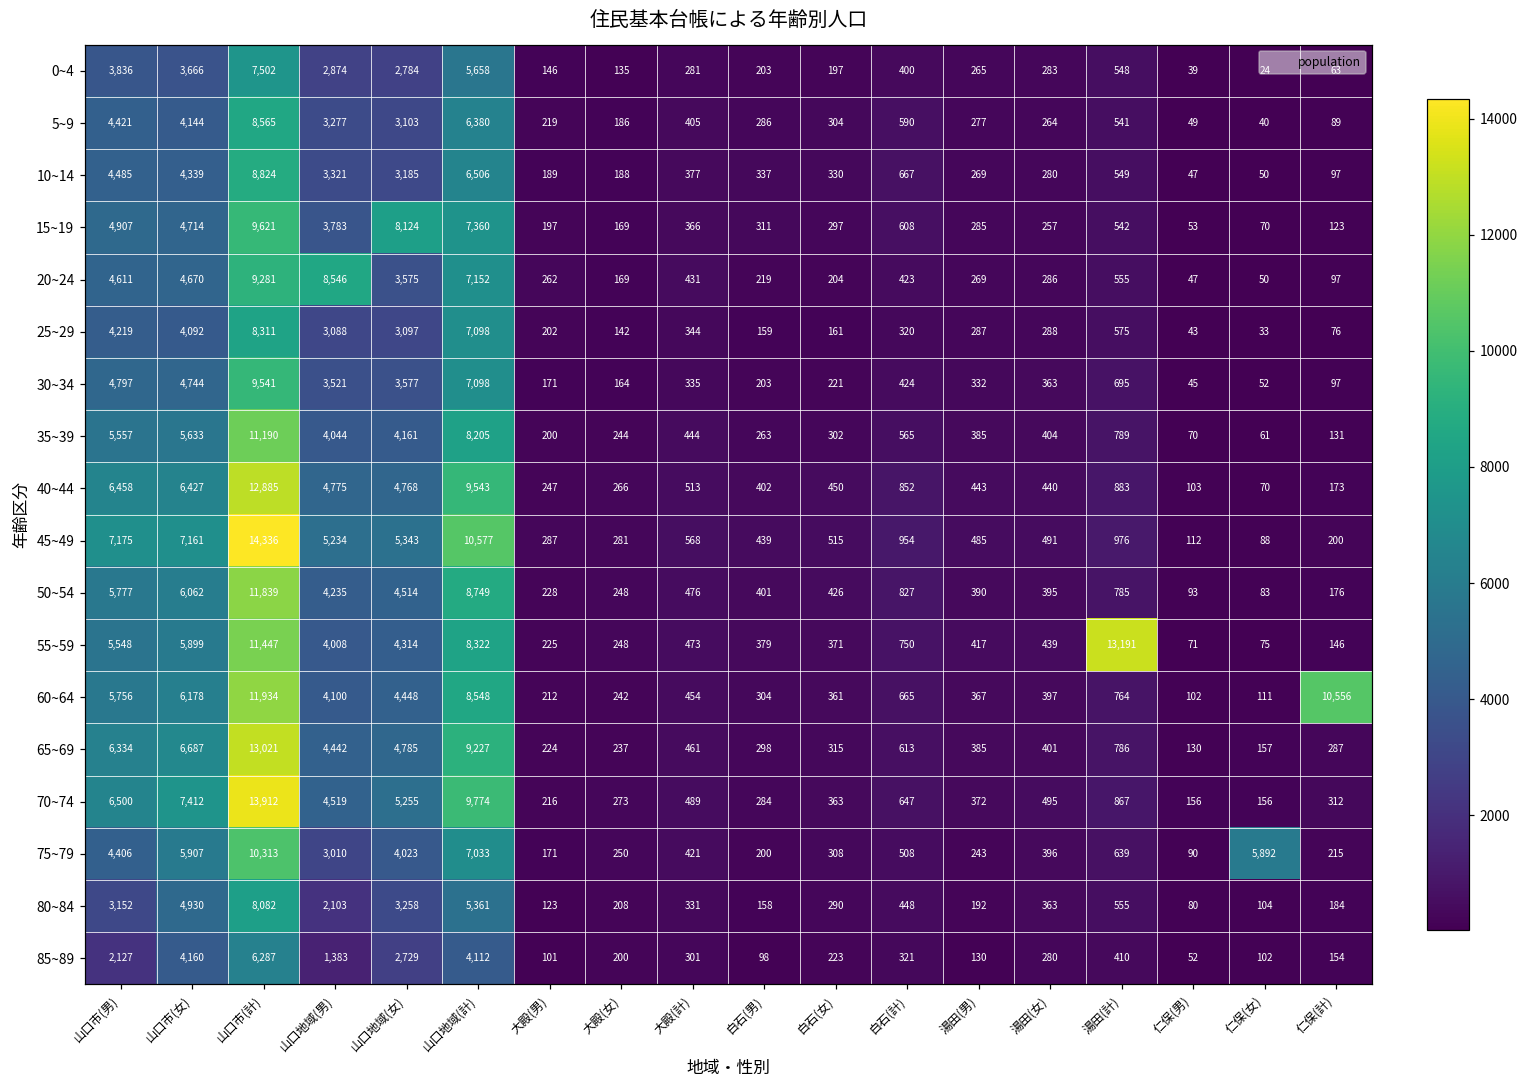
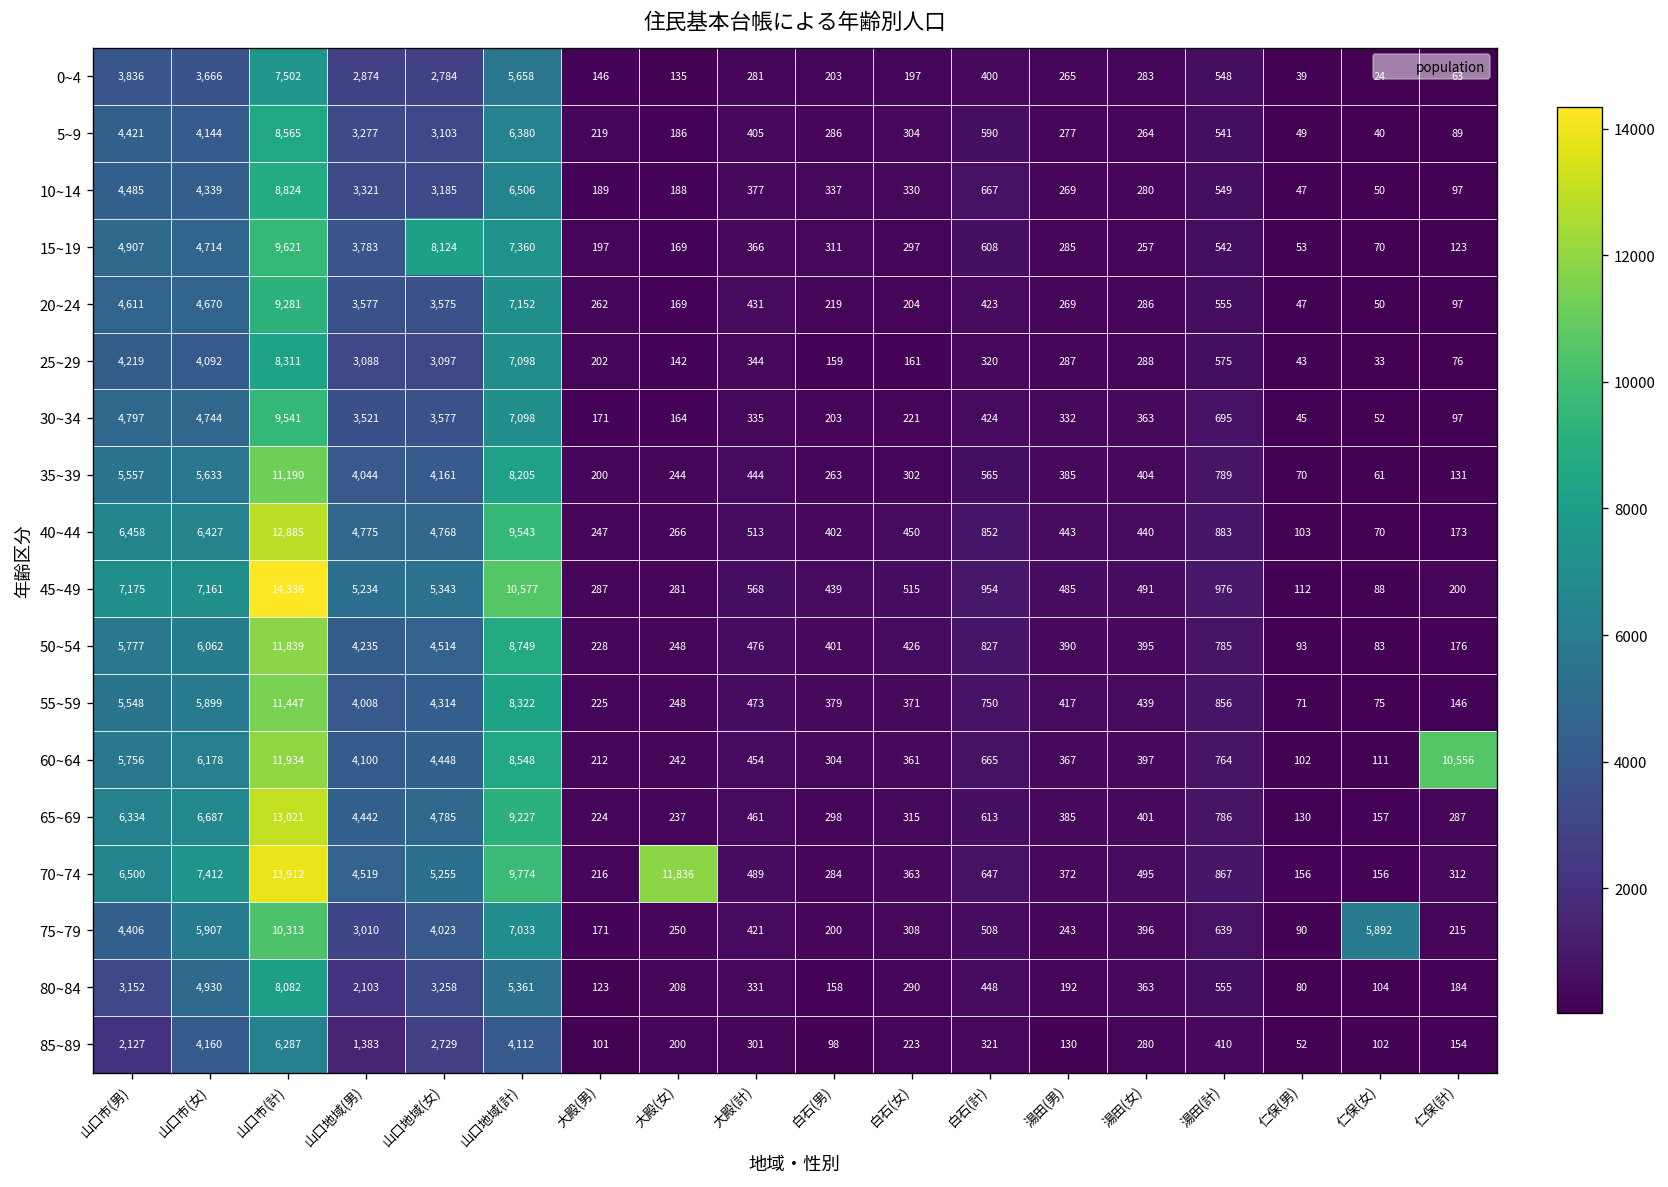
  {
    "20~24": {
      "山口市(男)": "4,611",
      "山口市(女)": "4,670",
      "山口市(計)": "9,281",
-     "山口地域(男)": "8,546",
+     "山口地域(男)": "3,577",
      "山口地域(女)": "3,575",
      "山口地域(計)": "7,152",
      "大殿(男)": "262",
      "大殿(女)": "169",
      "大殿(計)": "431",
      "白石(男)": "219",
      "白石(女)": "204",
      "白石(計)": "423",
      "湯田(男)": "269",
      "湯田(女)": "286",
      "湯田(計)": "555",
      "仁保(男)": "47",
      "仁保(女)": "50",
      "仁保(計)": "97"
    },
    "55~59": {
      "山口市(男)": "5,548",
      "山口市(女)": "5,899",
      "山口市(計)": "11,447",
      "山口地域(男)": "4,008",
      "山口地域(女)": "4,314",
      "山口地域(計)": "8,322",
      "大殿(男)": "225",
      "大殿(女)": "248",
      "大殿(計)": "473",
      "白石(男)": "379",
      "白石(女)": "371",
      "白石(計)": "750",
      "湯田(男)": "417",
      "湯田(女)": "439",
-     "湯田(計)": "13,191",
+     "湯田(計)": "856",
      "仁保(男)": "71",
      "仁保(女)": "75",
      "仁保(計)": "146"
    },
    "70~74": {
      "山口市(男)": "6,500",
      "山口市(女)": "7,412",
      "山口市(計)": "13,912",
      "山口地域(男)": "4,519",
      "山口地域(女)": "5,255",
      "山口地域(計)": "9,774",
      "大殿(男)": "216",
-     "大殿(女)": "273",
+     "大殿(女)": "11,836",
      "大殿(計)": "489",
      "白石(男)": "284",
      "白石(女)": "363",
      "白石(計)": "647",
      "湯田(男)": "372",
      "湯田(女)": "495",
      "湯田(計)": "867",
      "仁保(男)": "156",
      "仁保(女)": "156",
      "仁保(計)": "312"
    }
  }
